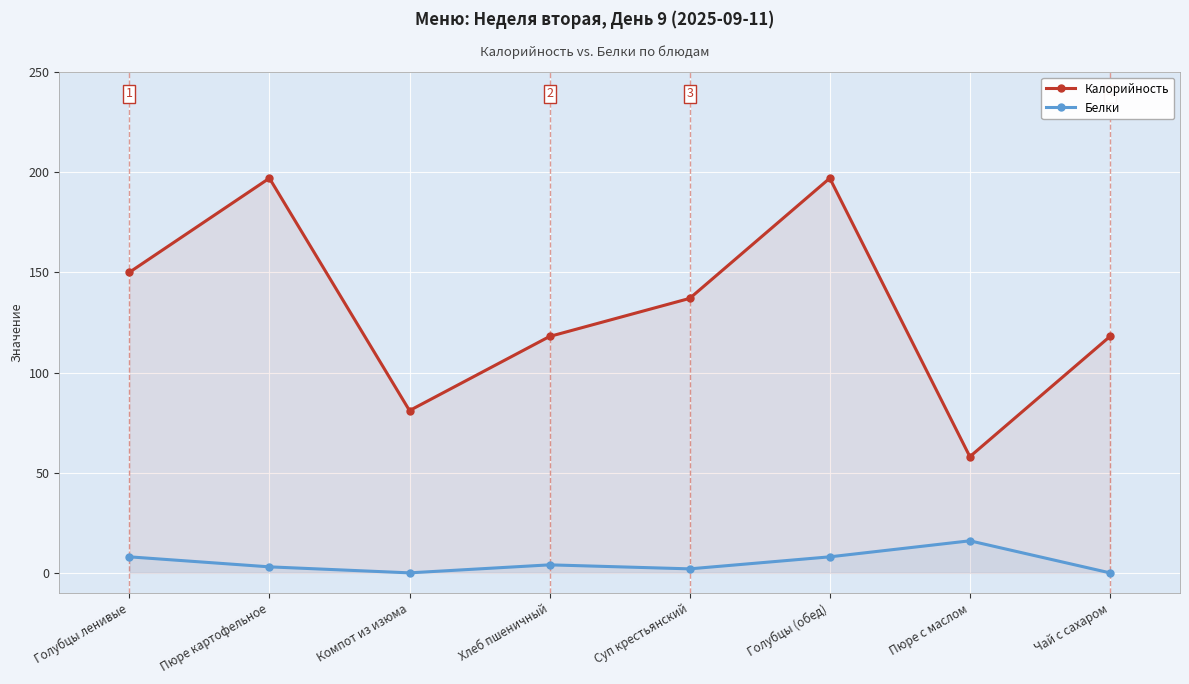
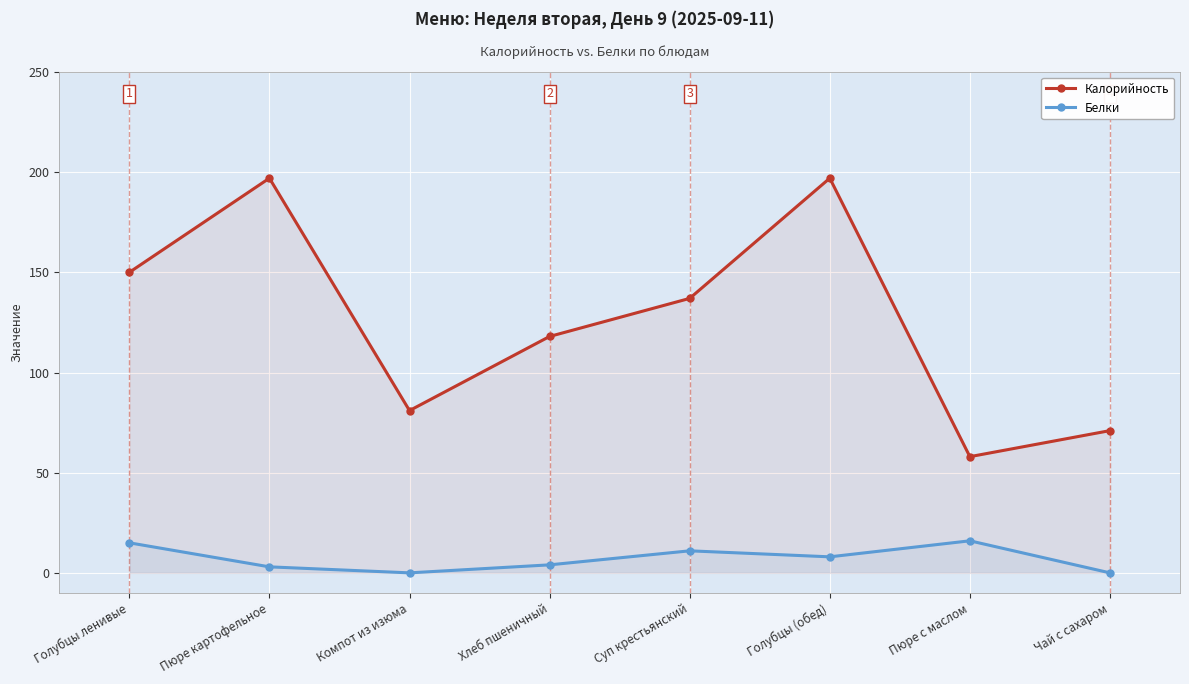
  {
    "Калорийность": {
      "Голубцы ленивые": 150,
      "Пюре картофельное": 197,
      "Компот из изюма": 81,
      "Хлеб пшеничный": 118,
      "Суп крестьянский": 137,
      "Голубцы (обед)": 197,
      "Пюре с маслом": 58,
-     "Чай с сахаром": 118
+     "Чай с сахаром": 71
    },
    "Белки": {
-     "Голубцы ленивые": 8,
+     "Голубцы ленивые": 15,
      "Пюре картофельное": 3,
      "Компот из изюма": 0,
      "Хлеб пшеничный": 4,
-     "Суп крестьянский": 2,
+     "Суп крестьянский": 11,
      "Голубцы (обед)": 8,
      "Пюре с маслом": 16,
      "Чай с сахаром": 0
    }
  }
